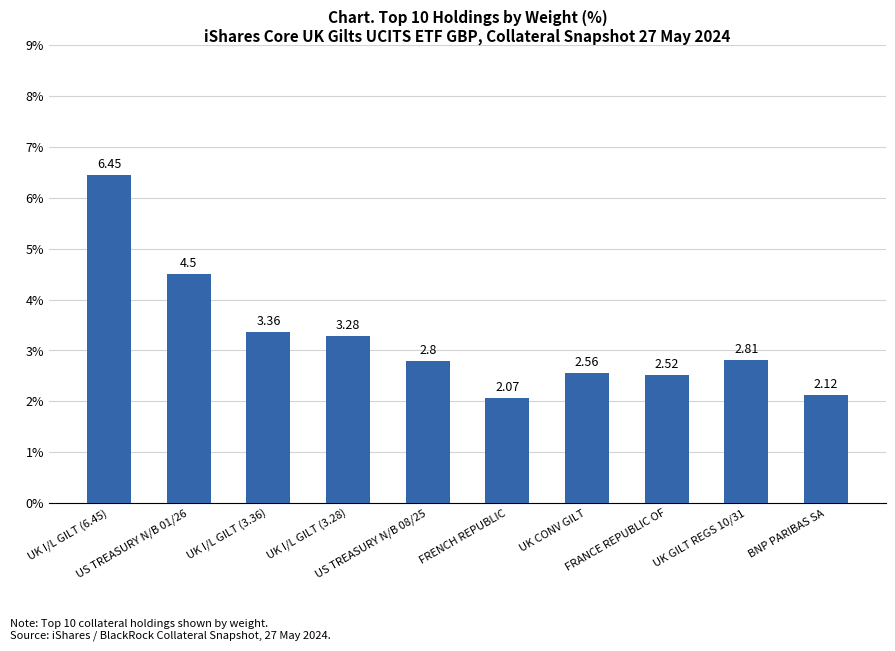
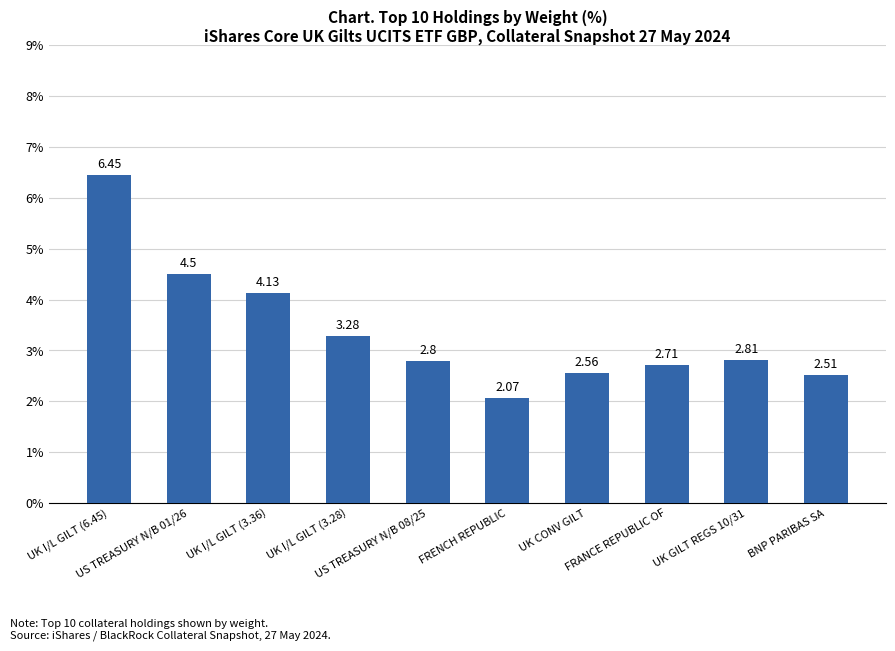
  {
    "UK I/L GILT (6.45)": 6.45,
    "US TREASURY N/B 01/26": 4.5,
-   "UK I/L GILT (3.36)": 3.36,
+   "UK I/L GILT (3.36)": 4.13,
    "UK I/L GILT (3.28)": 3.28,
    "US TREASURY N/B 08/25": 2.8,
    "FRENCH REPUBLIC": 2.07,
    "UK CONV GILT": 2.56,
-   "FRANCE REPUBLIC OF": 2.52,
+   "FRANCE REPUBLIC OF": 2.71,
    "UK GILT REGS 10/31": 2.81,
-   "BNP PARIBAS SA": 2.12
+   "BNP PARIBAS SA": 2.51
  }
